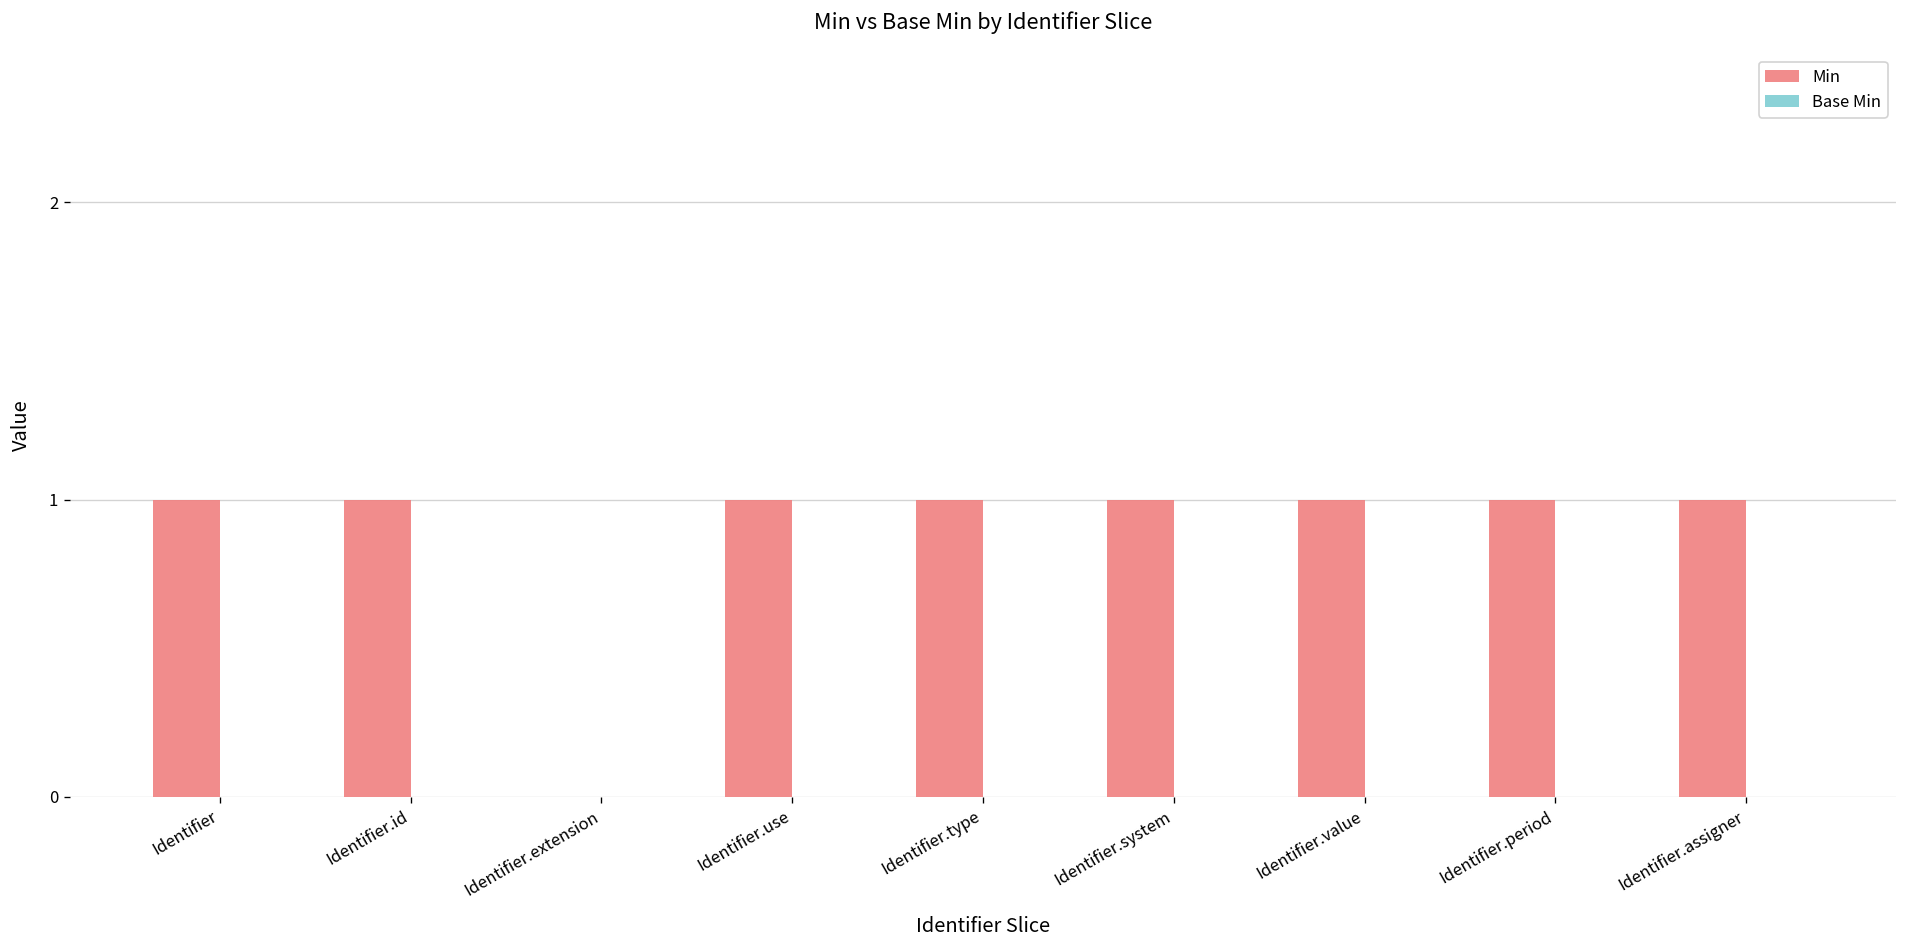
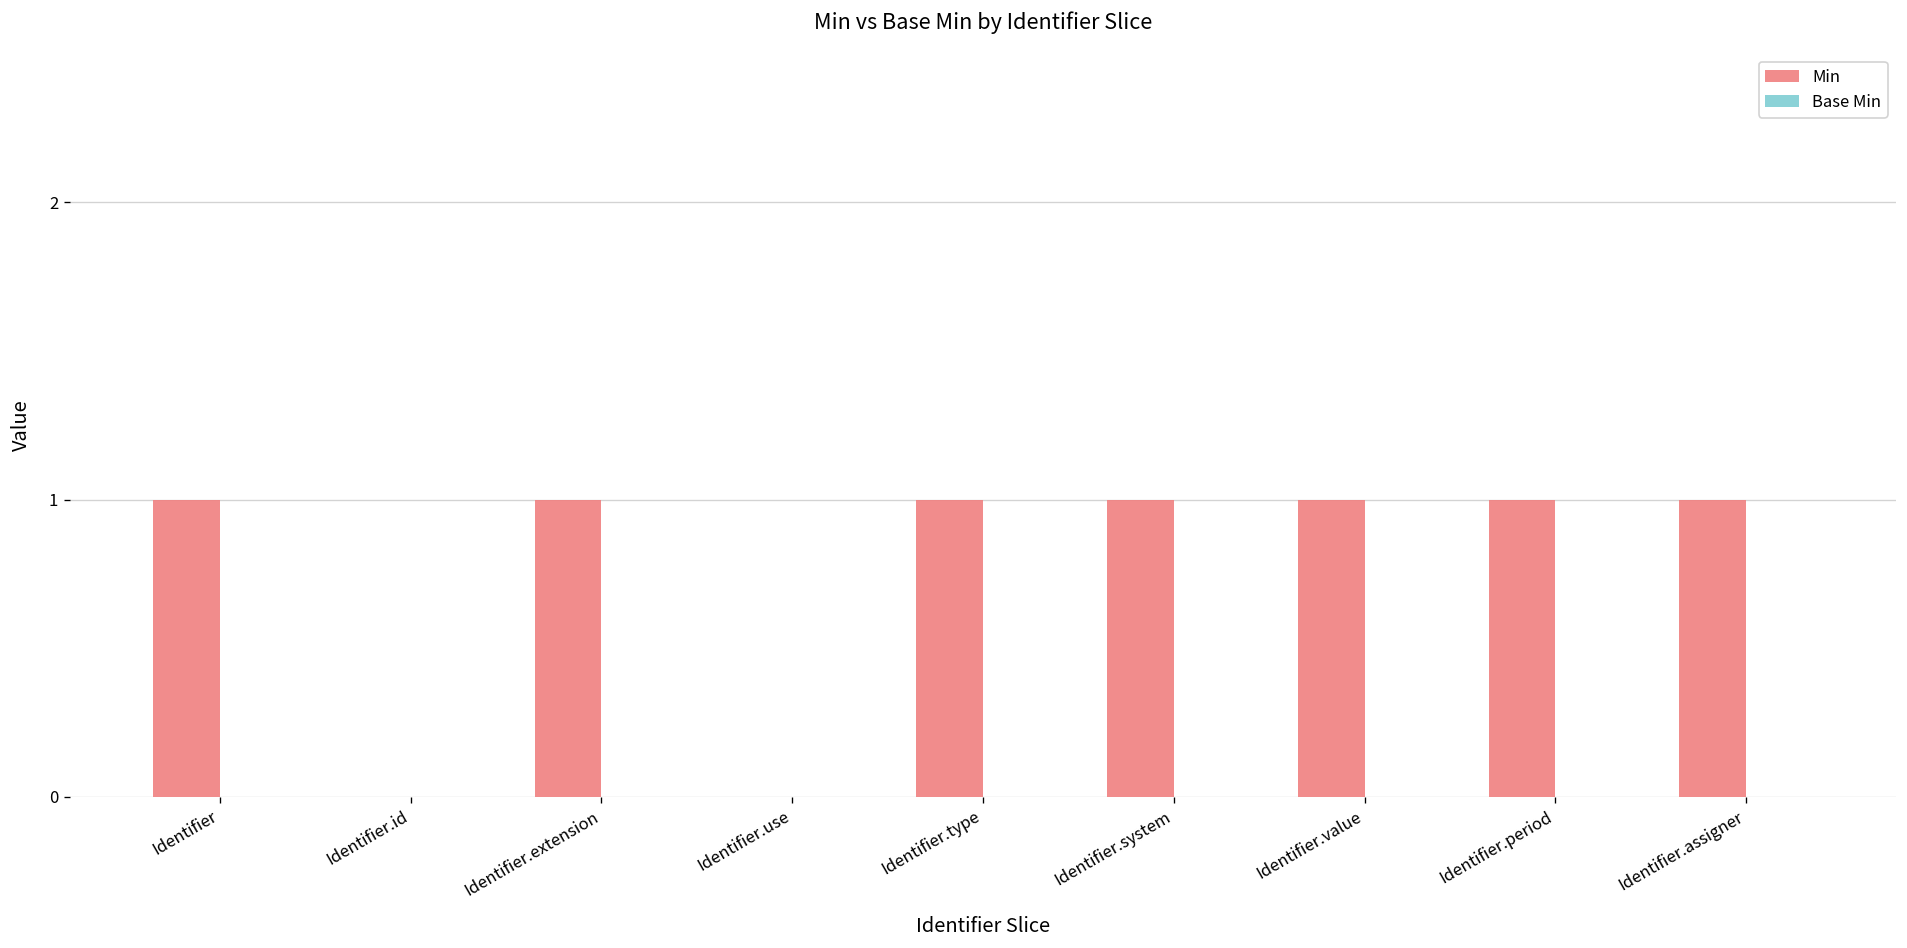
  {
    "Min": {
      "Identifier": 1,
-     "Identifier.id": 1,
-     "Identifier.extension": 0,
-     "Identifier.use": 1,
+     "Identifier.id": 0,
+     "Identifier.extension": 1,
+     "Identifier.use": 0,
      "Identifier.type": 1,
      "Identifier.system": 1,
      "Identifier.value": 1,
      "Identifier.period": 1,
      "Identifier.assigner": 1
    },
    "Base Min": {
      "Identifier": 0,
      "Identifier.id": 0,
      "Identifier.extension": 0,
      "Identifier.use": 0,
      "Identifier.type": 0,
      "Identifier.system": 0,
      "Identifier.value": 0,
      "Identifier.period": 0,
      "Identifier.assigner": 0
    }
  }
